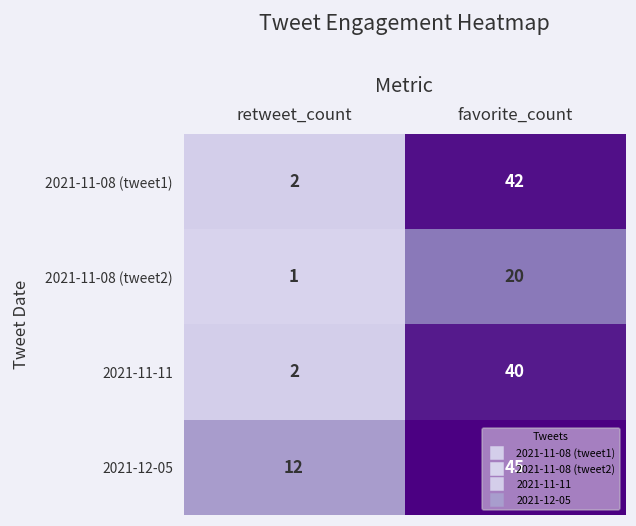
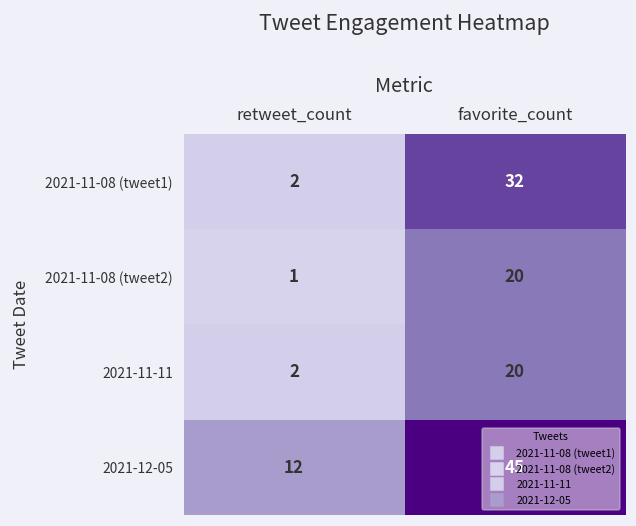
  {
    "2021-11-08 (tweet1)": {
      "retweet_count": 2,
-     "favorite_count": 42
+     "favorite_count": 32
    },
    "2021-11-08 (tweet2)": {
      "retweet_count": 1,
      "favorite_count": 20
    },
    "2021-11-11": {
      "retweet_count": 2,
-     "favorite_count": 40
+     "favorite_count": 20
    },
    "2021-12-05": {
      "retweet_count": 12
    }
  }
